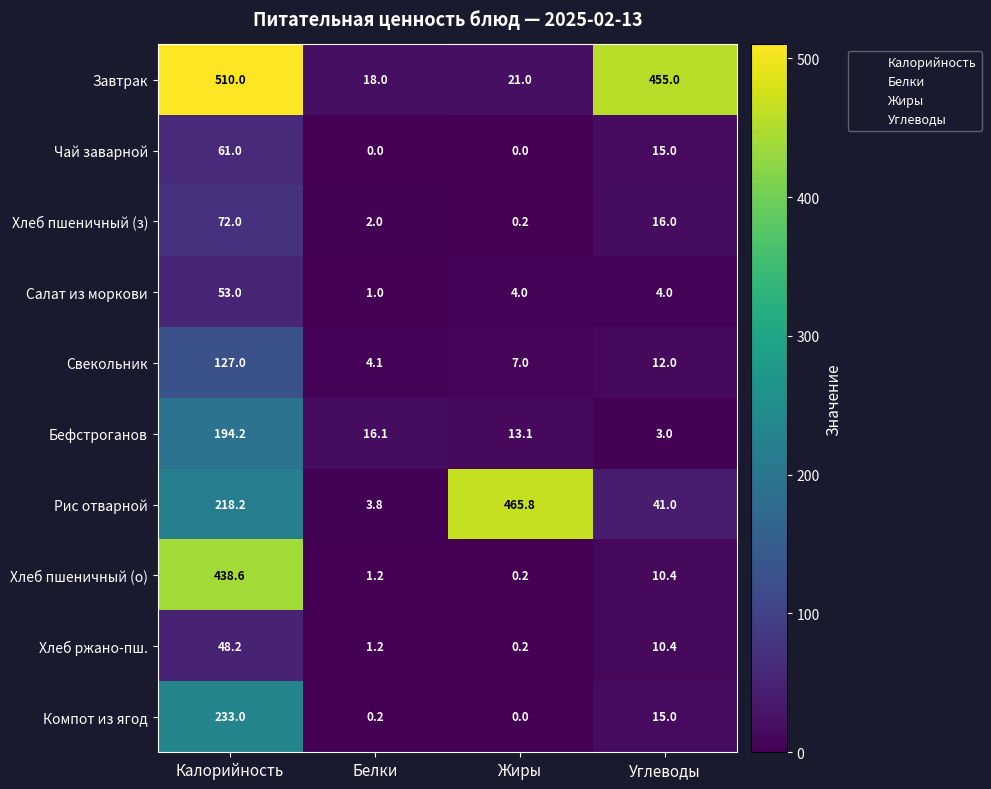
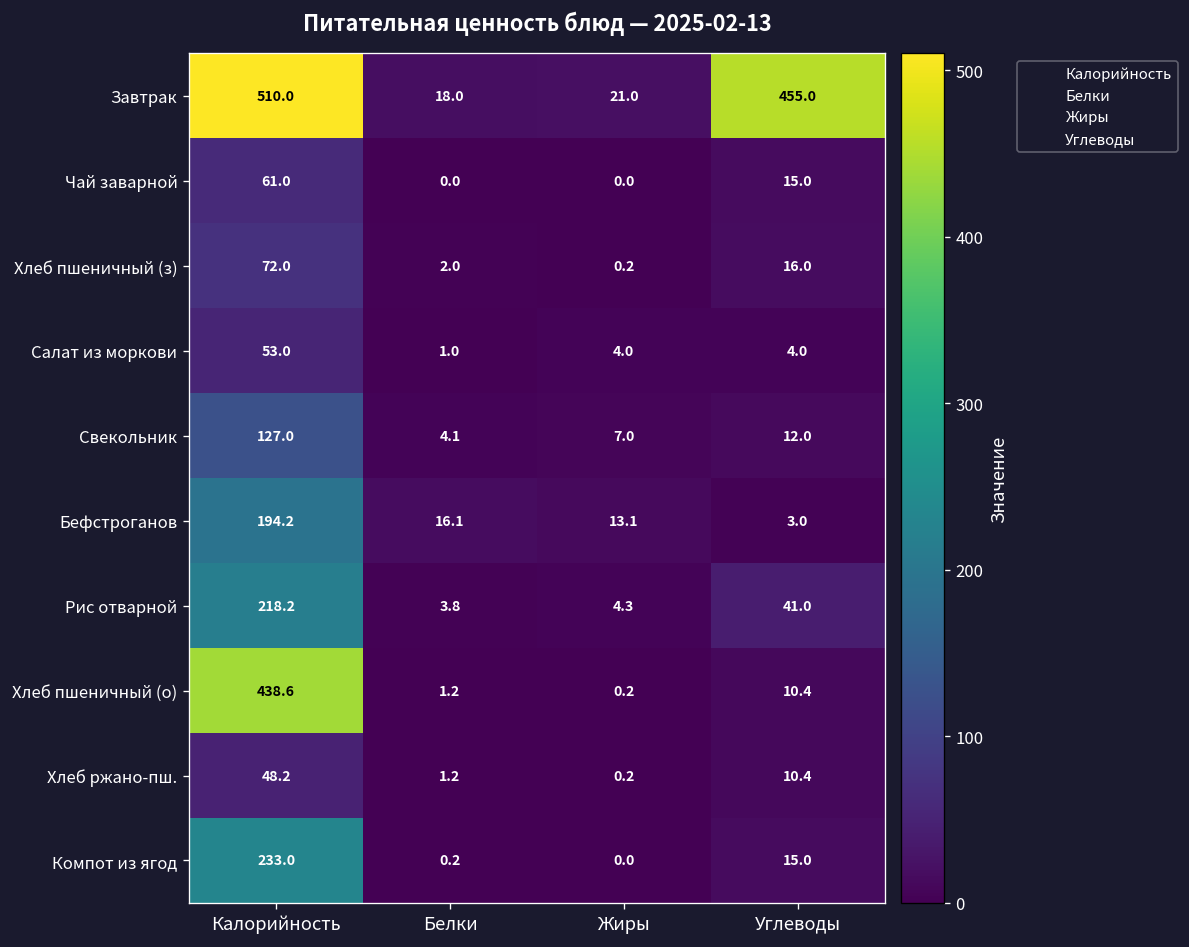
  {
    "Рис отварной": {
-     "Жиры": 465.8
+     "Жиры": 4.3
    }
  }
